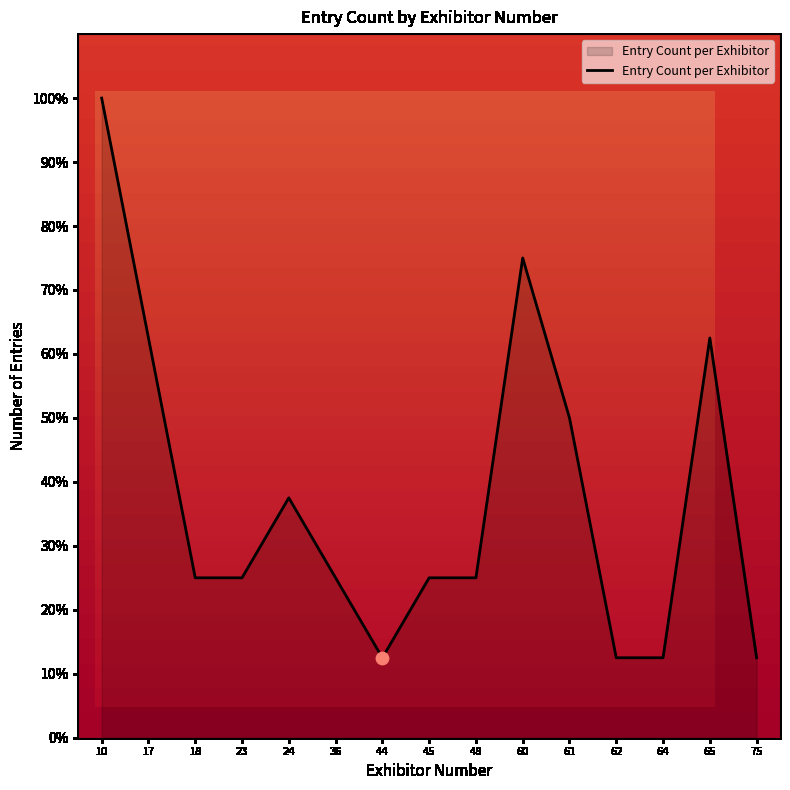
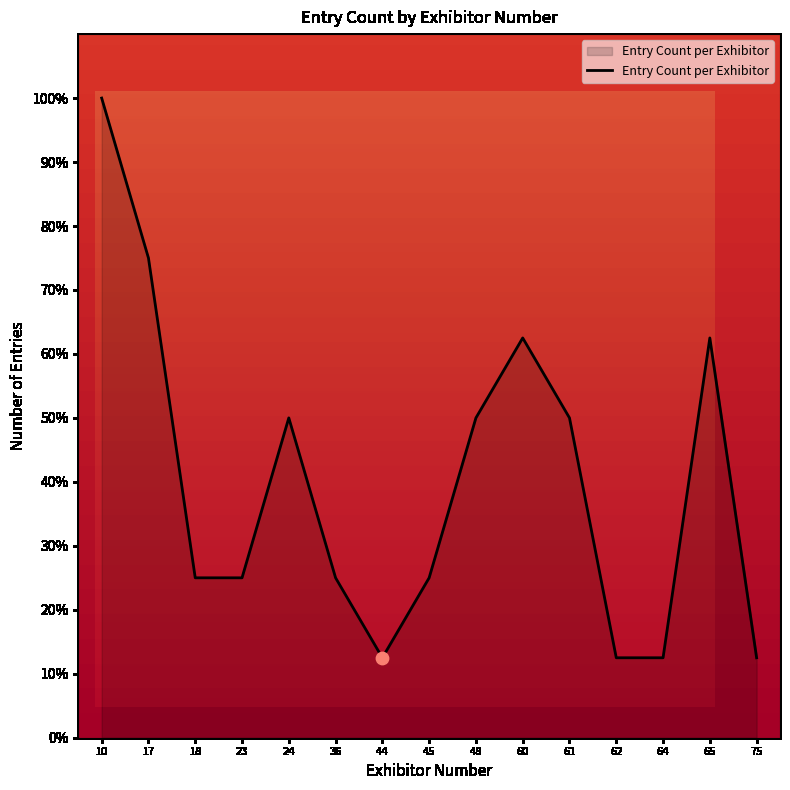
  {
    "Entry Count per Exhibitor": {
      "10": "100%",
-     "17": "63%",
+     "17": "75%",
      "18": "25%",
      "23": "25%",
-     "24": "38%",
+     "24": "50%",
      "36": "25%",
      "45": "25%",
-     "48": "25%",
-     "60": "75%",
+     "48": "50%",
+     "60": "63%",
      "61": "50%",
      "62": "13%",
      "64": "13%",
      "65": "63%",
      "75": "13%"
    }
  }
